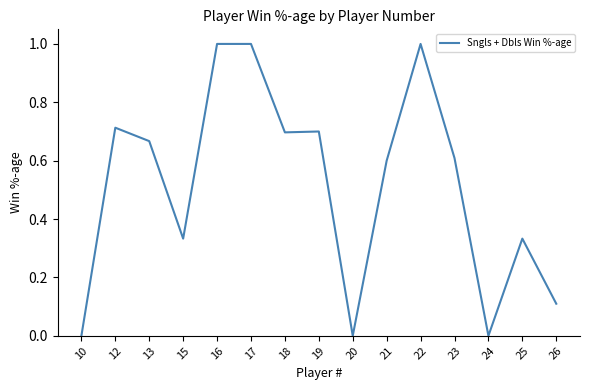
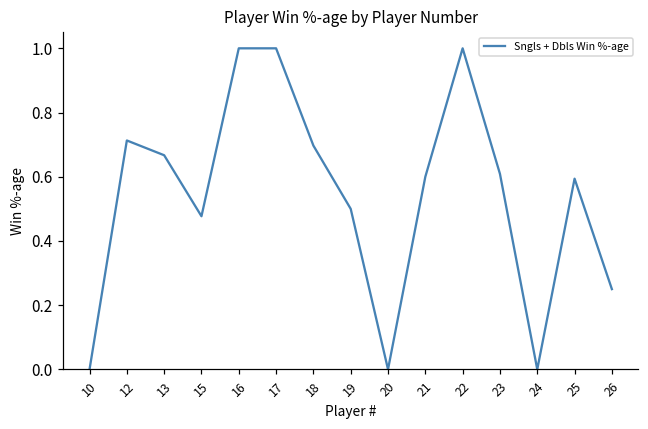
  {
    "10": 0.00,
    "12": 0.71,
    "13": 0.67,
-   "15": 0.33,
+   "15": 0.48,
    "16": 1.00,
    "17": 1.00,
    "18": 0.70,
-   "19": 0.7,
+   "19": 0.5,
    "20": 0.00,
    "21": 0.60,
    "22": 1.00,
    "23": 0.61,
    "24": 0.00,
-   "25": 0.33,
-   "26": 0.11
+   "25": 0.59,
+   "26": 0.25
  }
